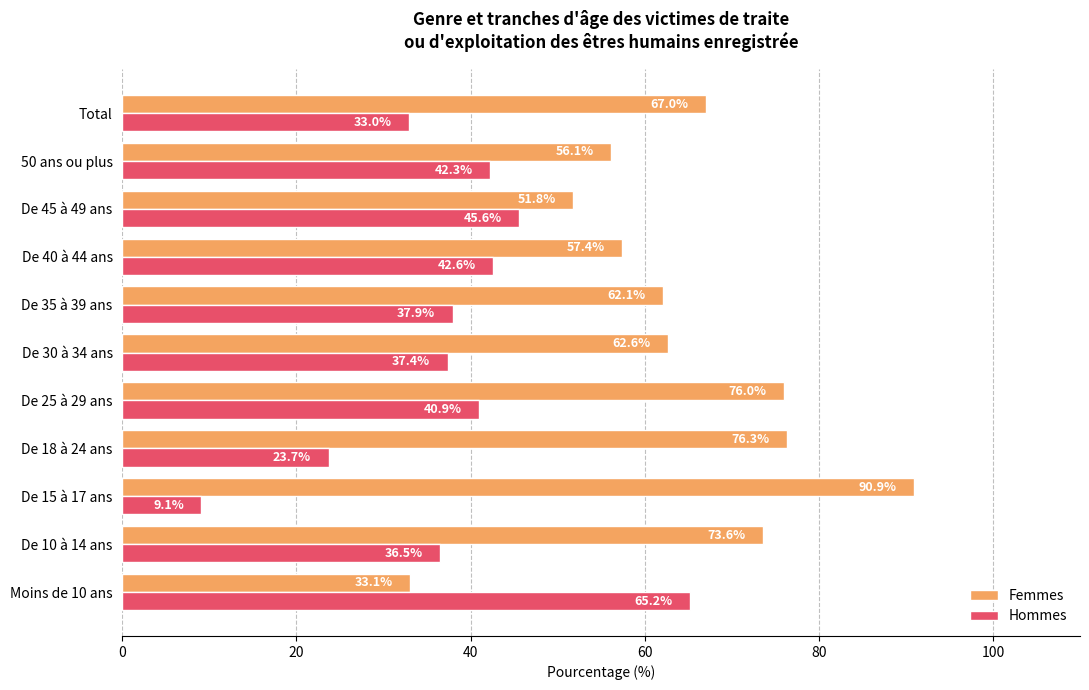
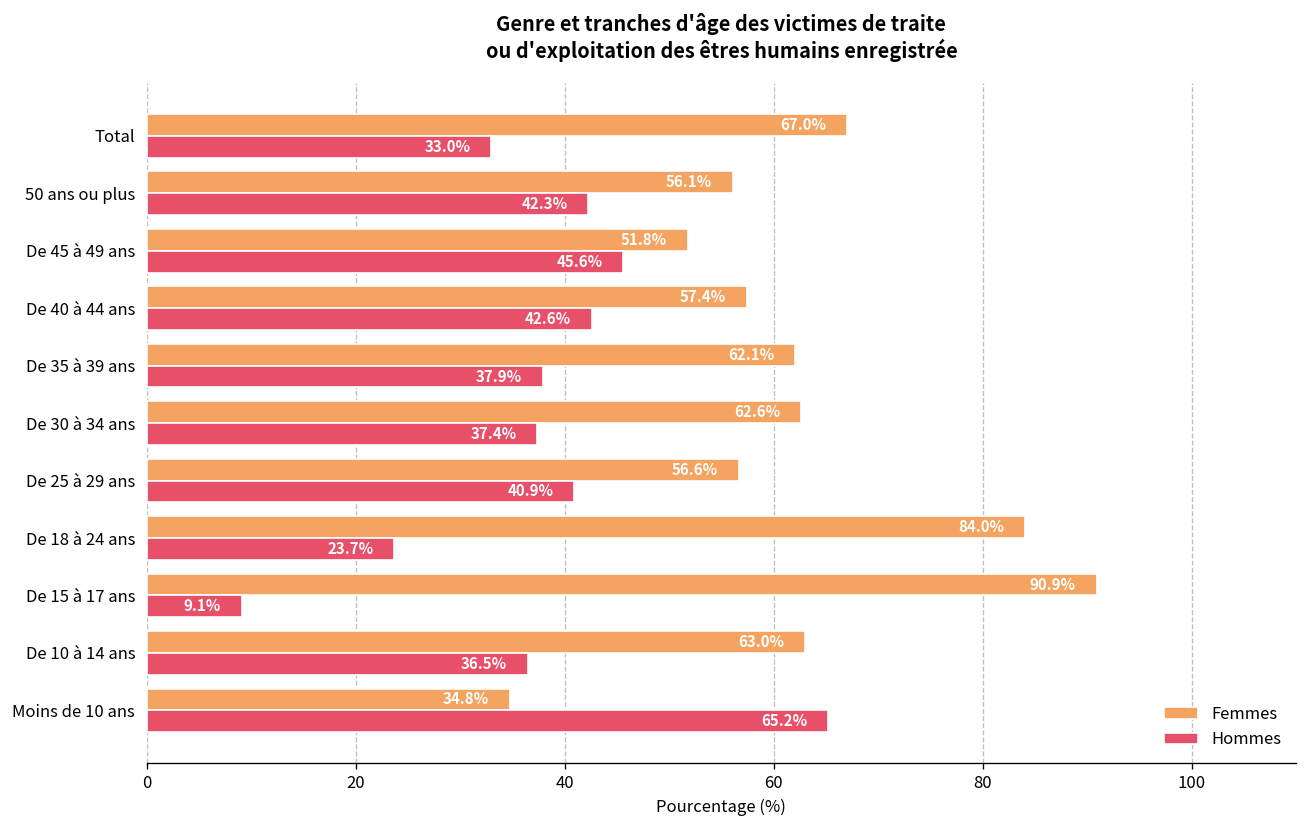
  {
    "Femmes": {
      "Total": "67.0%",
      "50 ans ou plus": "56.1%",
      "De 45 à 49 ans": "51.8%",
      "De 40 à 44 ans": "57.4%",
      "De 35 à 39 ans": "62.1%",
      "De 30 à 34 ans": "62.6%",
-     "De 25 à 29 ans": "76.0%",
-     "De 18 à 24 ans": "76.3%",
+     "De 25 à 29 ans": "56.6%",
+     "De 18 à 24 ans": "84.0%",
      "De 15 à 17 ans": "90.9%",
-     "De 10 à 14 ans": "73.6%",
-     "Moins de 10 ans": "33.1%"
+     "De 10 à 14 ans": "63.0%",
+     "Moins de 10 ans": "34.8%"
    },
    "Hommes": {
      "Total": "33.0%",
      "50 ans ou plus": "42.3%",
      "De 45 à 49 ans": "45.6%",
      "De 40 à 44 ans": "42.6%",
      "De 35 à 39 ans": "37.9%",
      "De 30 à 34 ans": "37.4%",
      "De 25 à 29 ans": "40.9%",
      "De 18 à 24 ans": "23.7%",
      "De 15 à 17 ans": "9.1%",
      "De 10 à 14 ans": "36.5%",
      "Moins de 10 ans": "65.2%"
    }
  }
